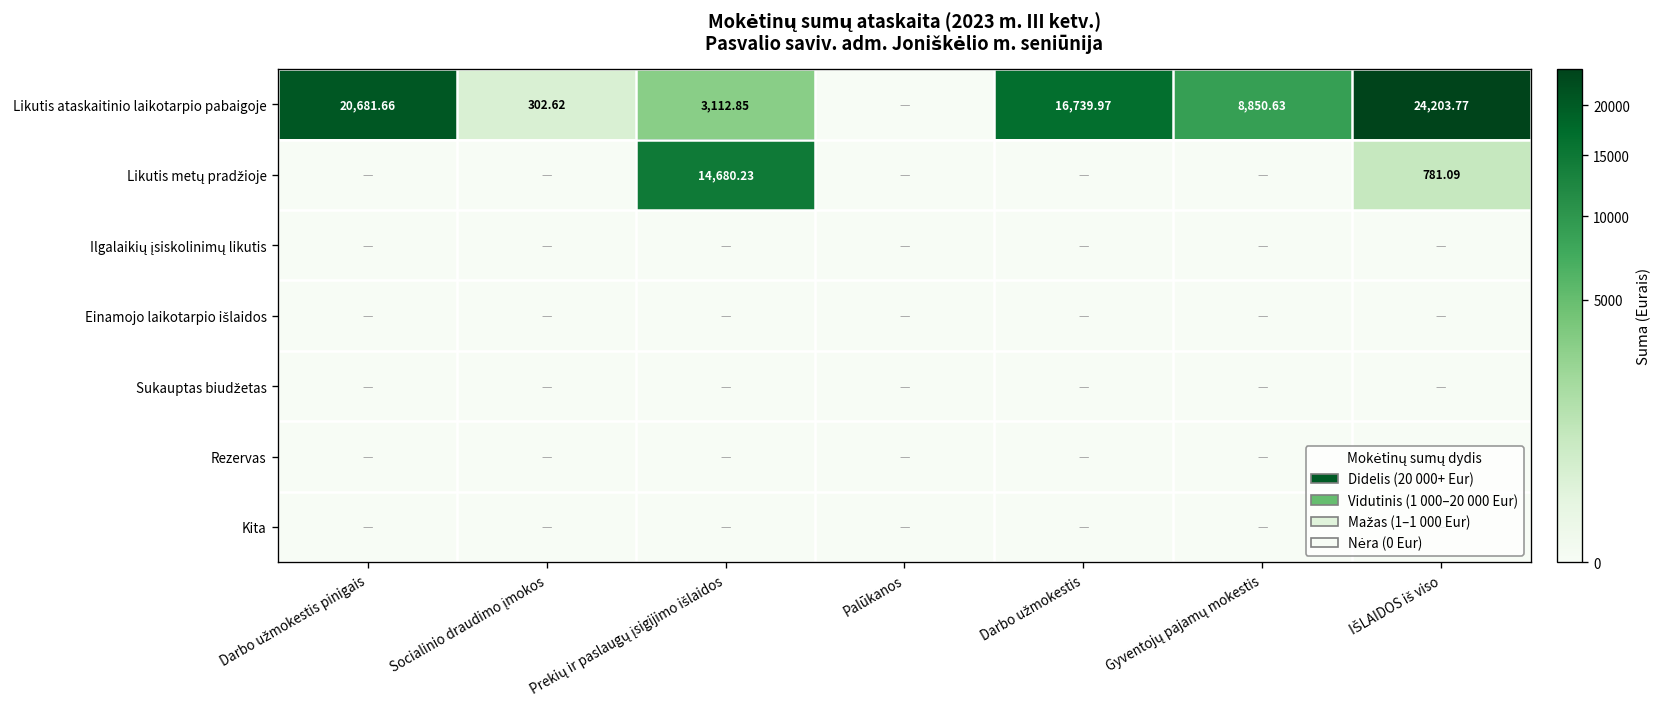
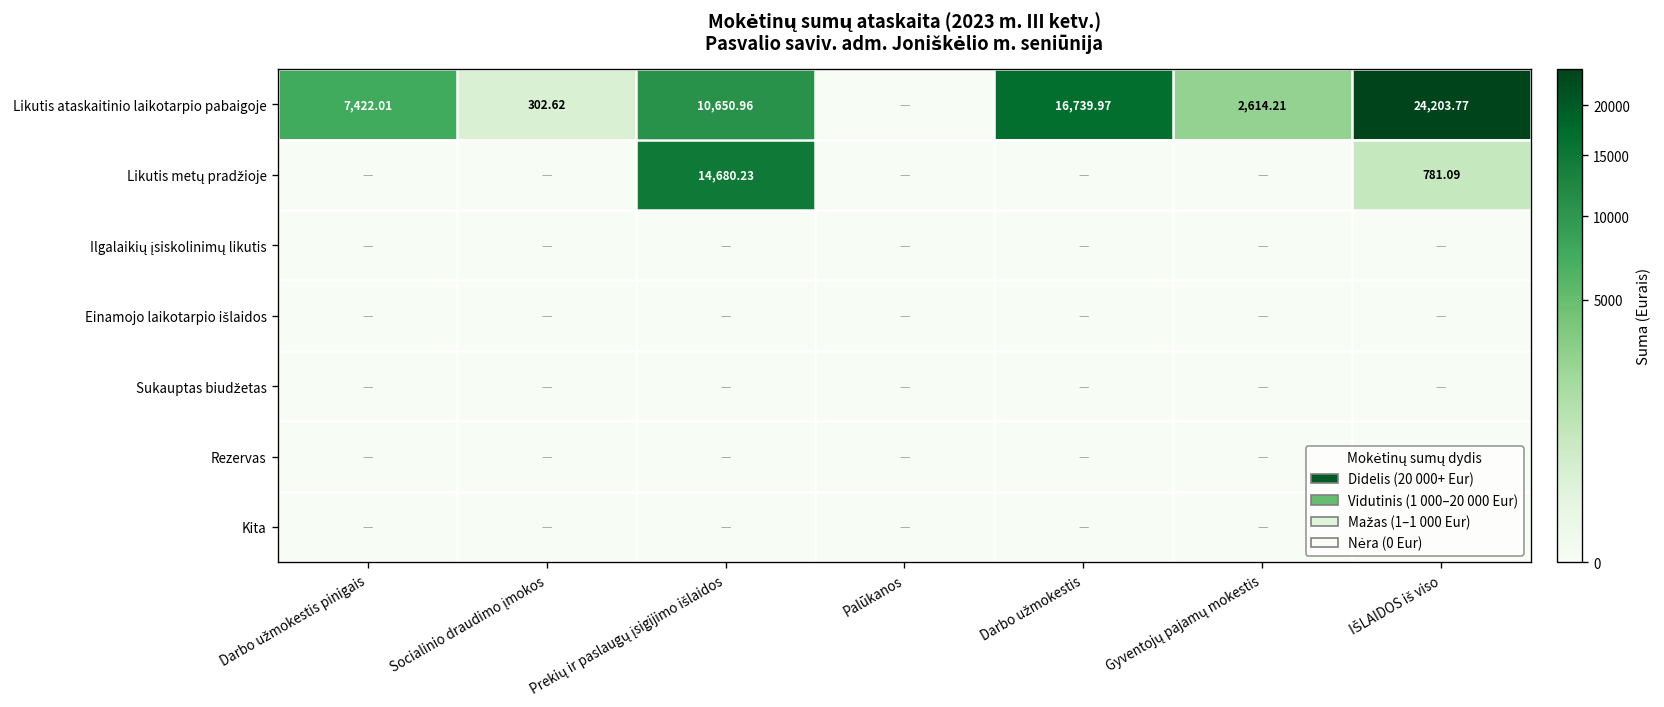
  {
    "Likutis ataskaitinio laikotarpio pabaigoje": {
-     "Darbo užmokestis pinigais": "20,681.66",
+     "Darbo užmokestis pinigais": "7,422.01",
      "Socialinio draudimo įmokos": "302.62",
-     "Prekių ir paslaugų įsigijimo išlaidos": "3,112.85",
+     "Prekių ir paslaugų įsigijimo išlaidos": "10,650.96",
      "Darbo užmokestis": "16,739.97",
-     "Gyventojų pajamų mokestis": "8,850.63",
+     "Gyventojų pajamų mokestis": "2,614.21",
      "IŠLAIDOS iš viso": "24,203.77"
    },
    "Likutis metų pradžioje": {
      "Prekių ir paslaugų įsigijimo išlaidos": "14,680.23",
      "IŠLAIDOS iš viso": "781.09"
    }
  }
